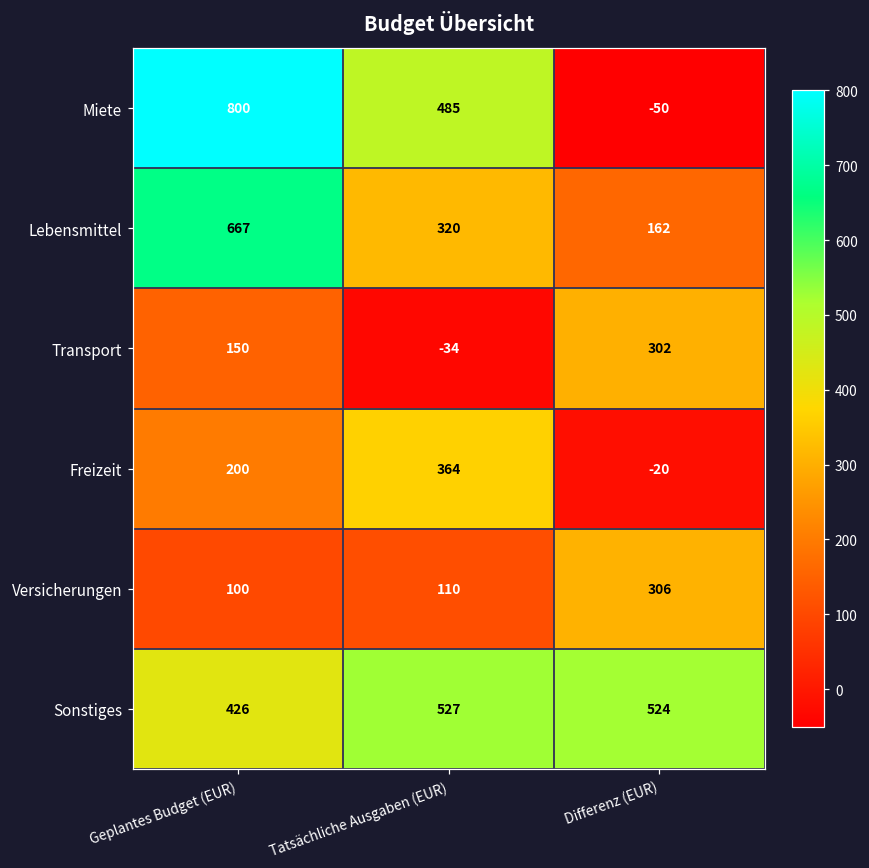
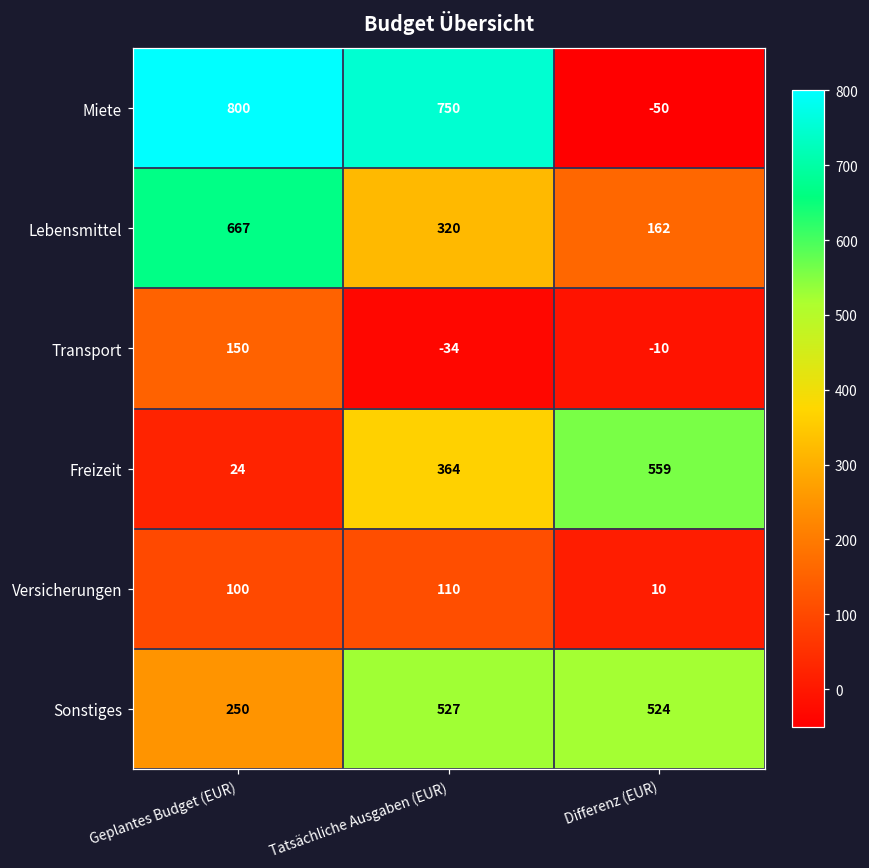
  {
    "Miete": {
      "Geplantes Budget (EUR)": 800,
-     "Tatsächliche Ausgaben (EUR)": 485,
+     "Tatsächliche Ausgaben (EUR)": 750,
      "Differenz (EUR)": -50
    },
    "Lebensmittel": {
      "Geplantes Budget (EUR)": 667,
      "Tatsächliche Ausgaben (EUR)": 320,
      "Differenz (EUR)": 162
    },
    "Transport": {
      "Geplantes Budget (EUR)": 150,
      "Tatsächliche Ausgaben (EUR)": -34,
-     "Differenz (EUR)": 302
+     "Differenz (EUR)": -10
    },
    "Freizeit": {
-     "Geplantes Budget (EUR)": 200,
+     "Geplantes Budget (EUR)": 24,
      "Tatsächliche Ausgaben (EUR)": 364,
-     "Differenz (EUR)": -20
+     "Differenz (EUR)": 559
    },
    "Versicherungen": {
      "Geplantes Budget (EUR)": 100,
      "Tatsächliche Ausgaben (EUR)": 110,
-     "Differenz (EUR)": 306
+     "Differenz (EUR)": 10
    },
    "Sonstiges": {
-     "Geplantes Budget (EUR)": 426,
+     "Geplantes Budget (EUR)": 250,
      "Tatsächliche Ausgaben (EUR)": 527,
      "Differenz (EUR)": 524
    }
  }
